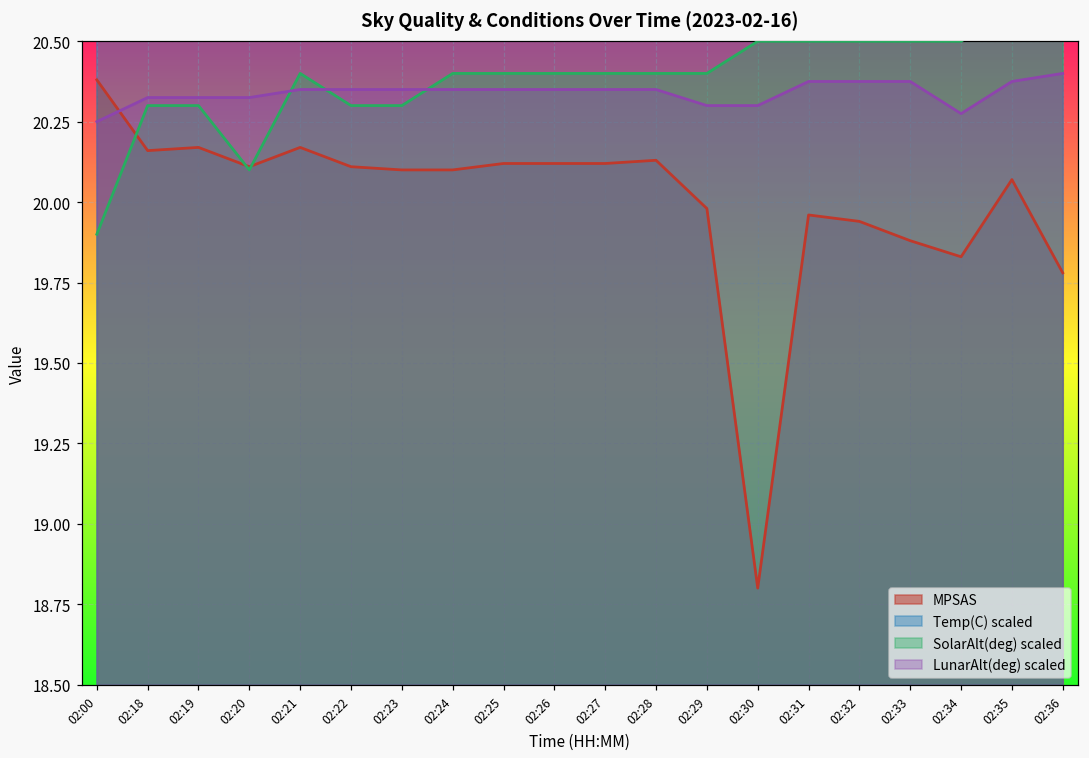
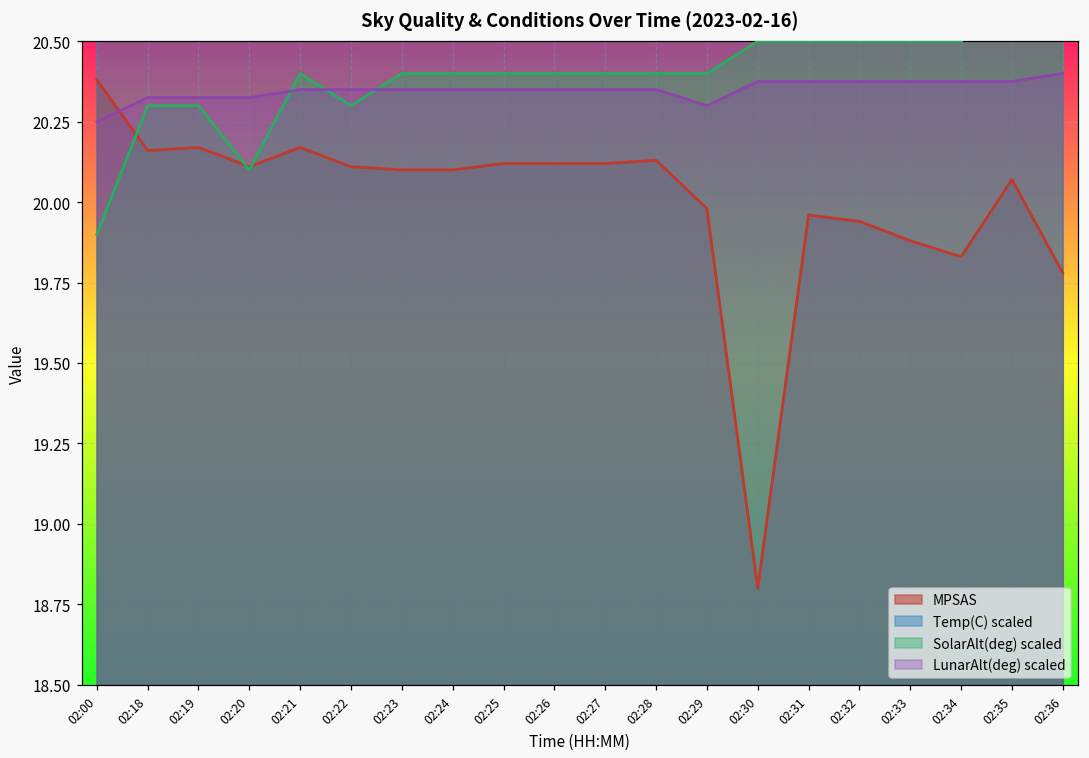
  {
    "MPSAS": {
      "02:00": 20.38,
      "02:18": 20.16,
      "02:19": 20.17,
      "02:20": 20.11,
      "02:21": 20.17,
      "02:22": 20.11,
      "02:23": 20.10,
      "02:24": 20.10,
      "02:25": 20.12,
      "02:26": 20.12,
      "02:27": 20.12,
      "02:28": 20.13,
      "02:29": 19.98,
      "02:30": 18.80,
      "02:31": 19.96,
      "02:32": 19.94,
      "02:33": 19.88,
      "02:34": 19.83,
      "02:35": 20.07,
      "02:36": 19.78
    },
    "SolarAlt(deg) scaled": {
      "02:00": 19.90,
      "02:18": 20.30,
      "02:19": 20.30,
      "02:20": 20.10,
      "02:21": 20.40,
      "02:22": 20.30,
-     "02:23": 20.30,
+     "02:23": 20.40,
      "02:24": 20.40,
      "02:25": 20.40,
      "02:26": 20.40,
      "02:27": 20.40,
      "02:28": 20.40,
      "02:29": 20.40,
      "02:30": 20.50,
      "02:31": 20.50,
      "02:32": 20.50,
      "02:33": 20.50,
      "02:34": 20.50
    },
    "LunarAlt(deg) scaled": {
      "02:00": 20.25,
      "02:18": 20.33,
      "02:19": 20.33,
      "02:20": 20.33,
      "02:21": 20.35,
      "02:22": 20.35,
      "02:23": 20.35,
      "02:24": 20.35,
      "02:25": 20.35,
      "02:26": 20.35,
      "02:27": 20.35,
      "02:28": 20.35,
      "02:29": 20.30,
-     "02:30": 20.30,
+     "02:30": 20.38,
      "02:31": 20.38,
      "02:32": 20.38,
      "02:33": 20.38,
-     "02:34": 20.28,
+     "02:34": 20.38,
      "02:35": 20.38,
      "02:36": 20.40
    }
  }
